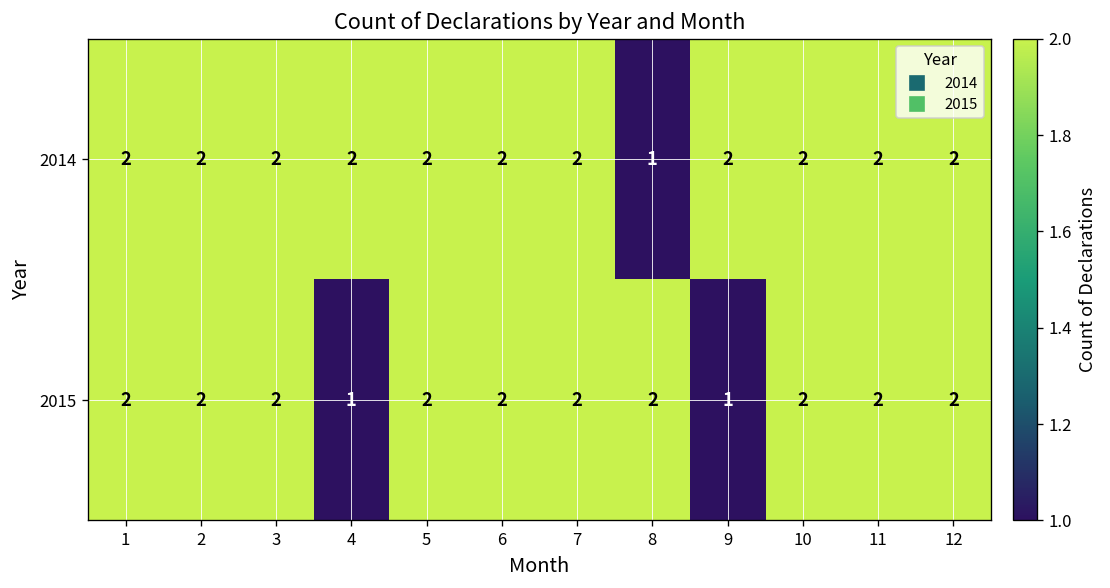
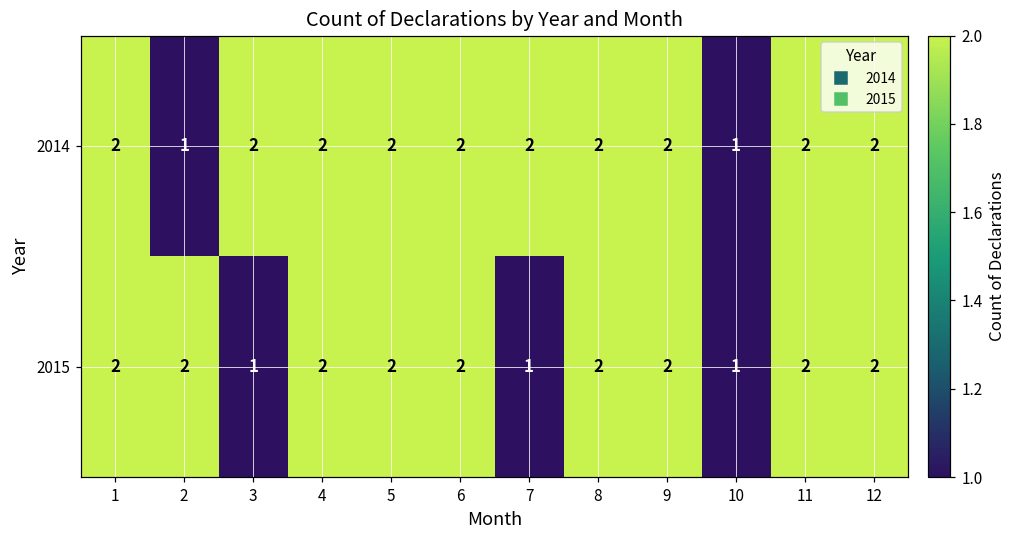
  {
    "2014": {
      "1": 2,
-     "2": 2,
+     "2": 1,
      "3": 2,
      "4": 2,
      "5": 2,
      "6": 2,
      "7": 2,
-     "8": 1,
+     "8": 2,
      "9": 2,
-     "10": 2,
+     "10": 1,
      "11": 2,
      "12": 2
    },
    "2015": {
      "1": 2,
      "2": 2,
-     "3": 2,
-     "4": 1,
+     "3": 1,
+     "4": 2,
      "5": 2,
      "6": 2,
-     "7": 2,
+     "7": 1,
      "8": 2,
-     "9": 1,
-     "10": 2,
+     "9": 2,
+     "10": 1,
      "11": 2,
      "12": 2
    }
  }
